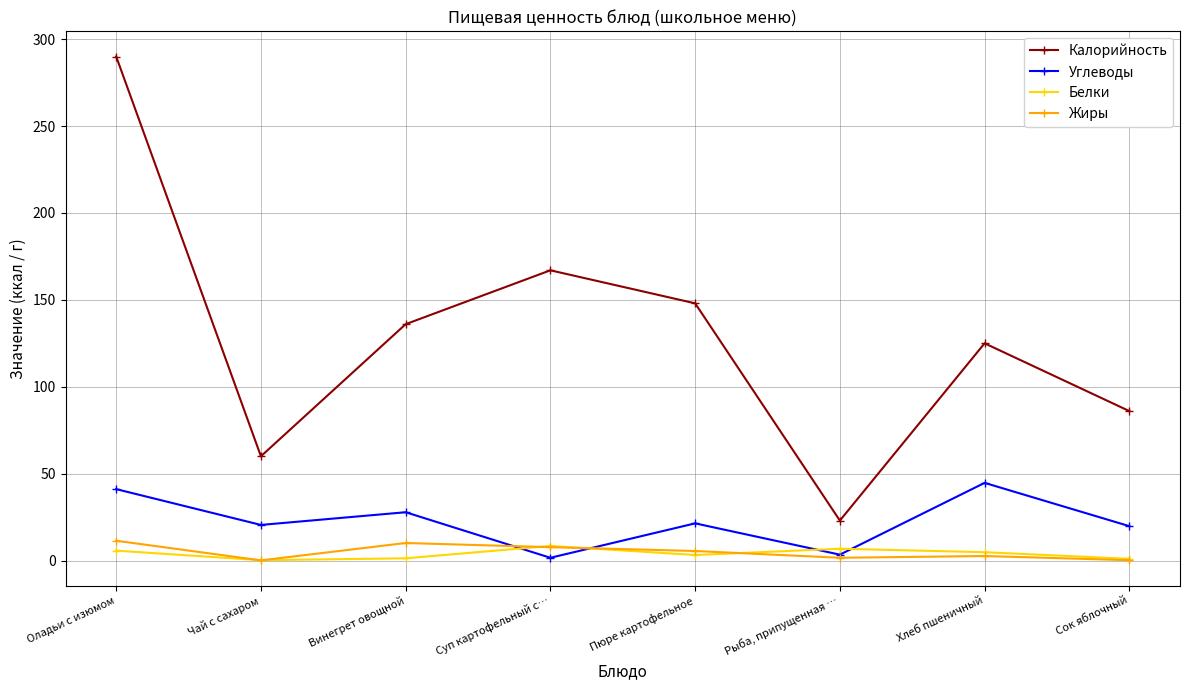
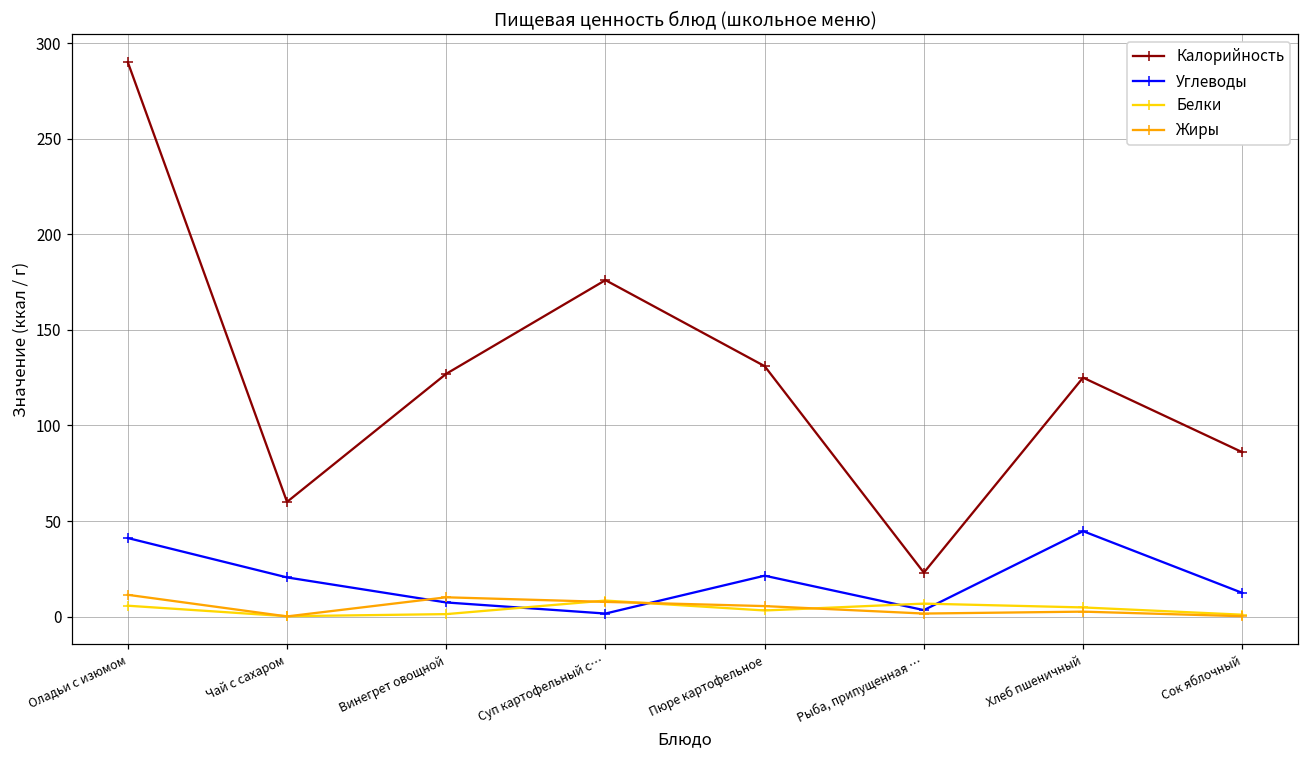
  {
    "Калорийность": {
      "Оладьи с изюмом": 290,
      "Чай с сахаром": 60,
-     "Винегрет овощной": 136,
-     "Суп картофельный с…": 167,
-     "Пюре картофельное": 148,
+     "Винегрет овощной": 127,
+     "Суп картофельный с…": 176,
+     "Пюре картофельное": 131,
      "Рыба, припущенная …": 23,
      "Хлеб пшеничный": 125,
      "Сок яблочный": 86
    },
    "Углеводы": {
      "Оладьи с изюмом": 41,
      "Чай с сахаром": 21,
-     "Винегрет овощной": 28,
+     "Винегрет овощной": 7,
      "Суп картофельный с…": 2,
      "Пюре картофельное": 21,
      "Рыба, припущенная …": 3,
      "Хлеб пшеничный": 45,
-     "Сок яблочный": 20
+     "Сок яблочный": 12
    }
  }
